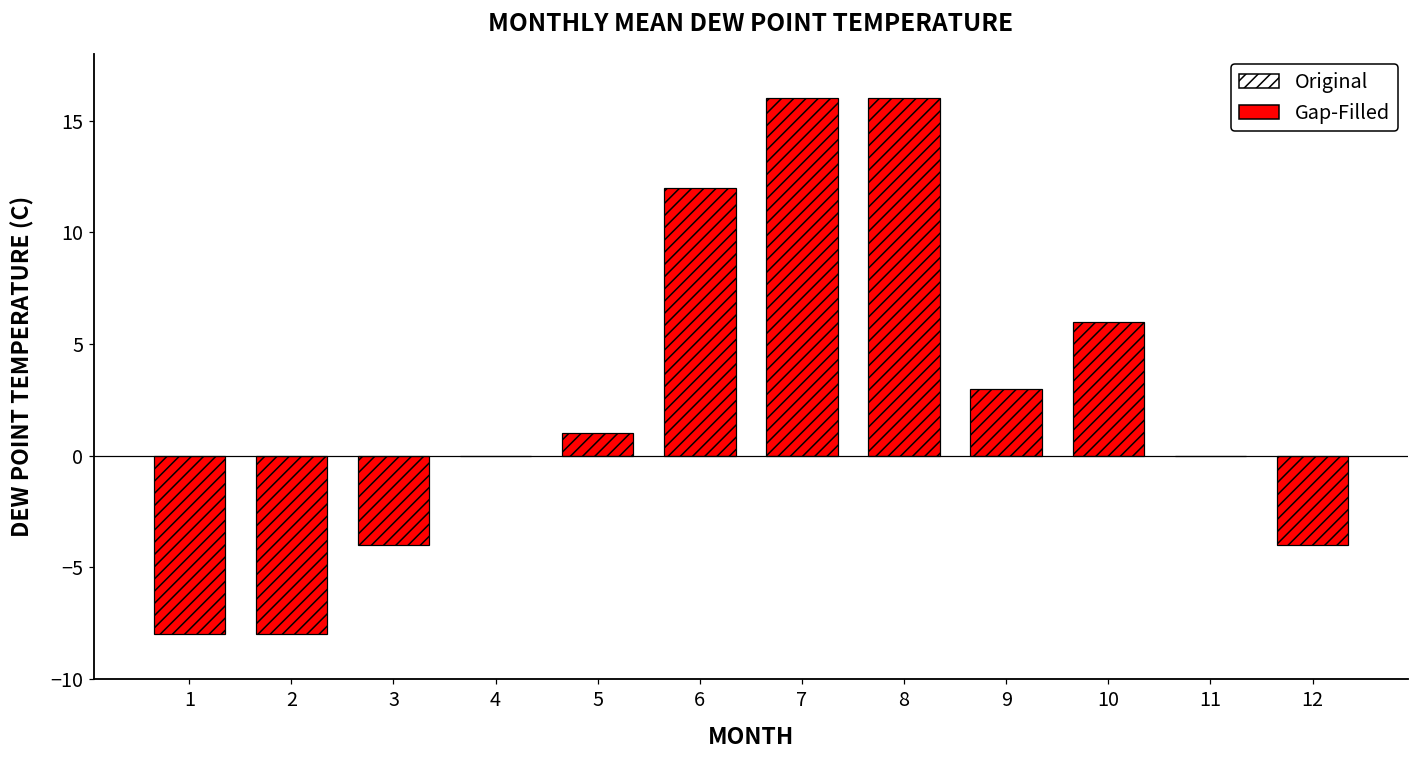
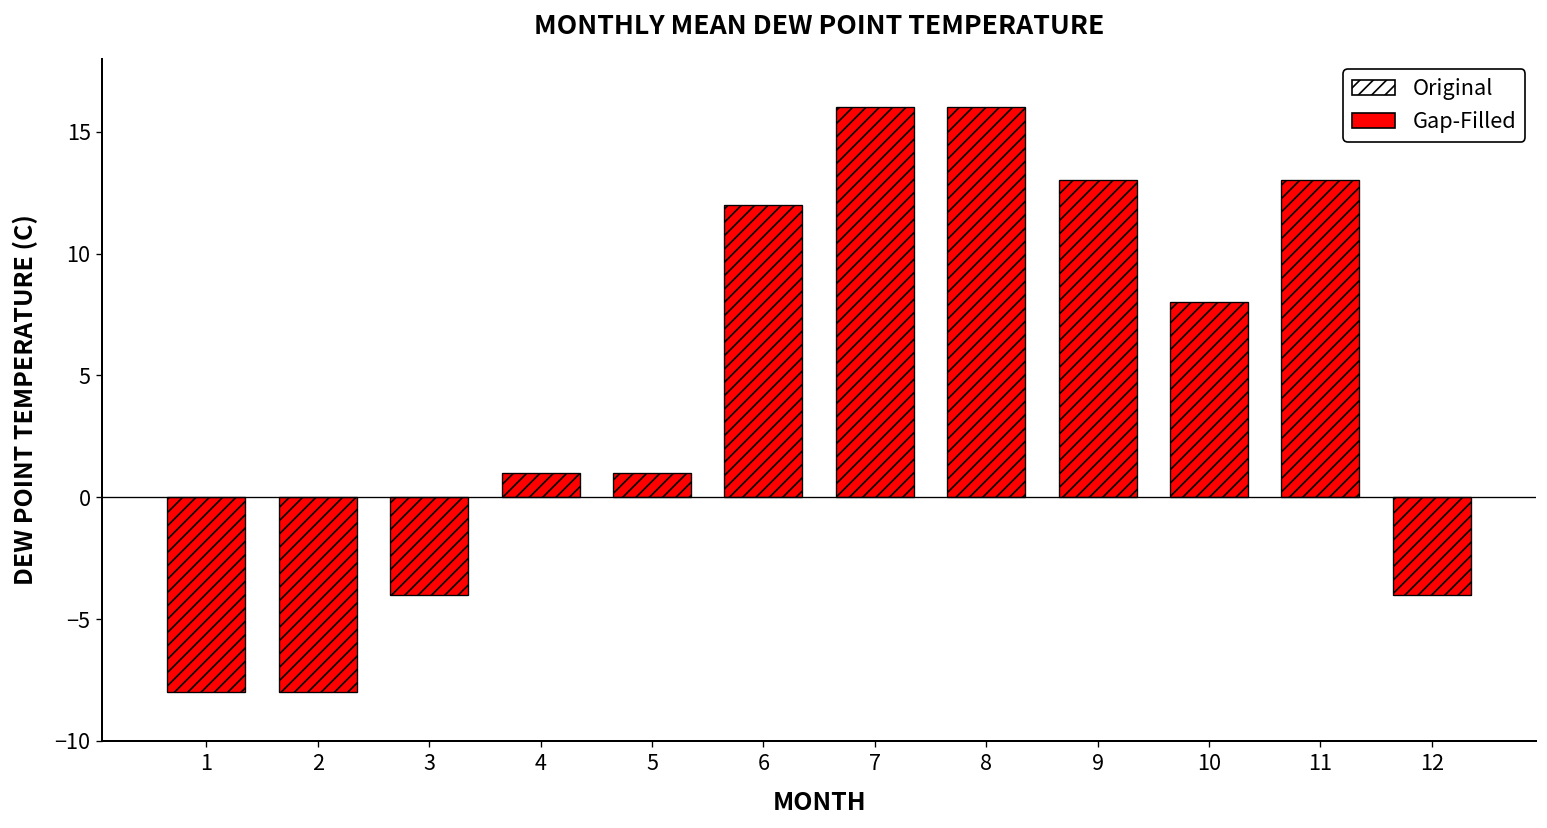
  {
    "1": -8,
    "2": -8,
    "3": -4,
-   "4": 0,
+   "4": 1,
    "5": 1,
    "6": 12,
    "7": 16,
    "8": 16,
-   "9": 3,
-   "10": 6,
-   "11": 0,
+   "9": 13,
+   "10": 8,
+   "11": 13,
    "12": -4
  }
